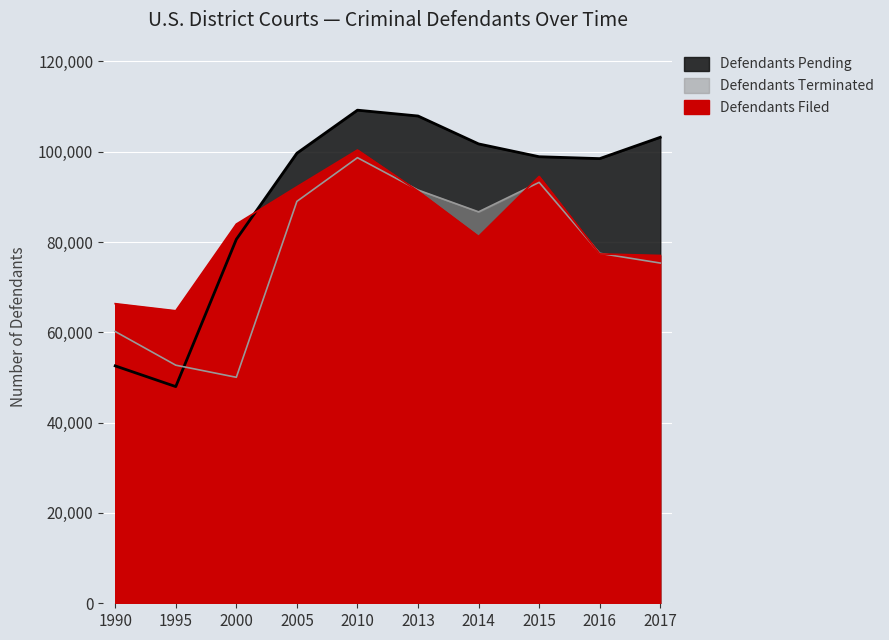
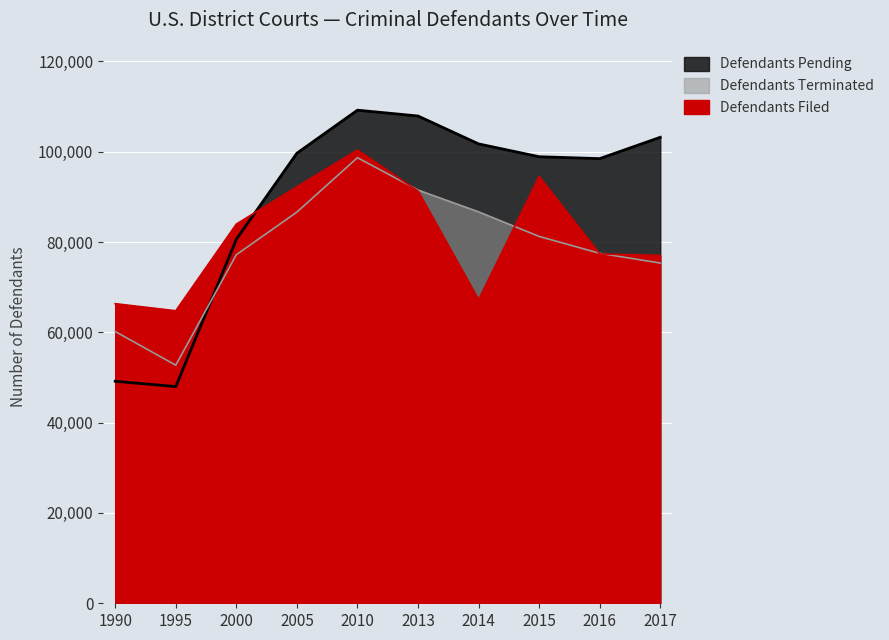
  {
    "Defendants Pending": {
-     "1990": "53,000",
+     "1990": "49,000",
      "1995": "48,000",
      "2000": "81,000",
      "2005": "100,000",
      "2010": "109,000",
      "2013": "108,000",
      "2014": "102,000",
      "2015": "99,000",
      "2016": "98,000",
      "2017": "103,000"
    },
    "Defendants Terminated": {
      "1990": "60,000",
      "1995": "53,000",
-     "2000": "50,000",
-     "2005": "89,000",
+     "2000": "77,000",
+     "2005": "87,000",
      "2010": "99,000",
      "2014": "87,000",
-     "2015": "93,000",
+     "2015": "81,000",
      "2017": "75,000"
    },
    "Defendants Filed": {
      "1990": "66,000",
      "1995": "65,000",
      "2000": "84,000",
      "2005": "92,000",
      "2010": "100,000",
-     "2014": "81,000",
+     "2014": "67,000",
      "2015": "95,000",
      "2017": "77,000"
    }
  }
